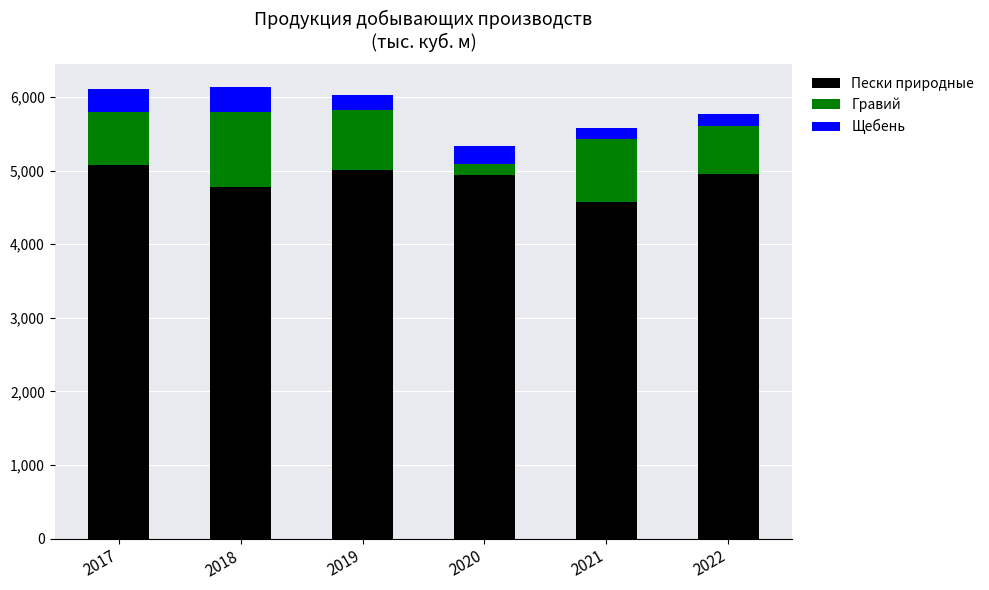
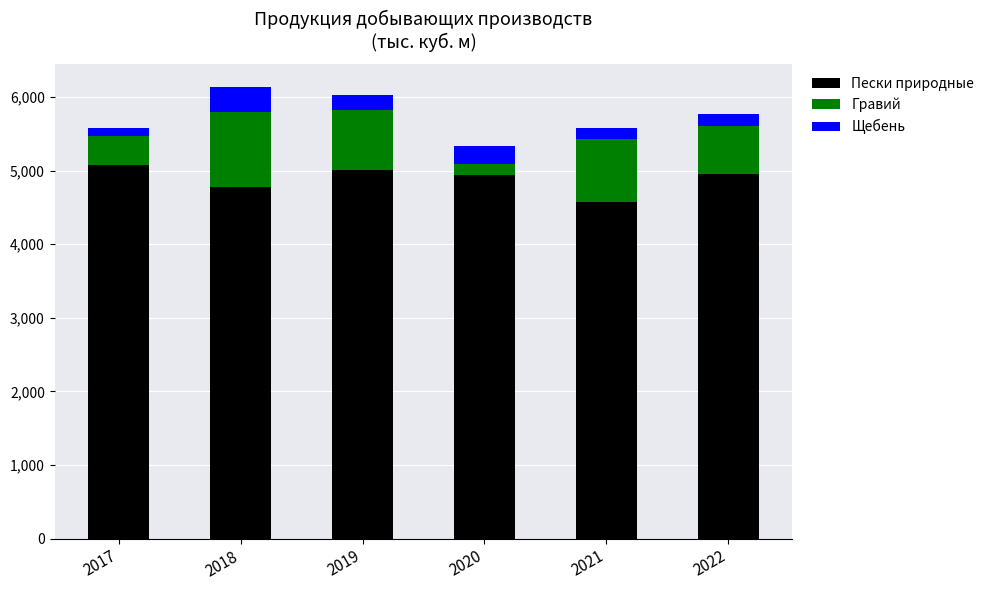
  {
    "Пески природные": {
      "2017": "5,100",
      "2018": "4,800",
      "2019": "5,000",
      "2020": "4,900",
      "2021": "4,600",
      "2022": "5,000"
    },
    "Гравий": {
-     "2017": "700",
+     "2017": "400",
      "2018": "1,000",
      "2019": "800",
      "2020": "200",
      "2021": "800",
      "2022": "600"
    },
    "Щебень": {
-     "2017": "300",
+     "2017": "100",
      "2018": "300",
      "2019": "200",
      "2020": "200",
      "2021": "200",
      "2022": "200"
    }
  }
